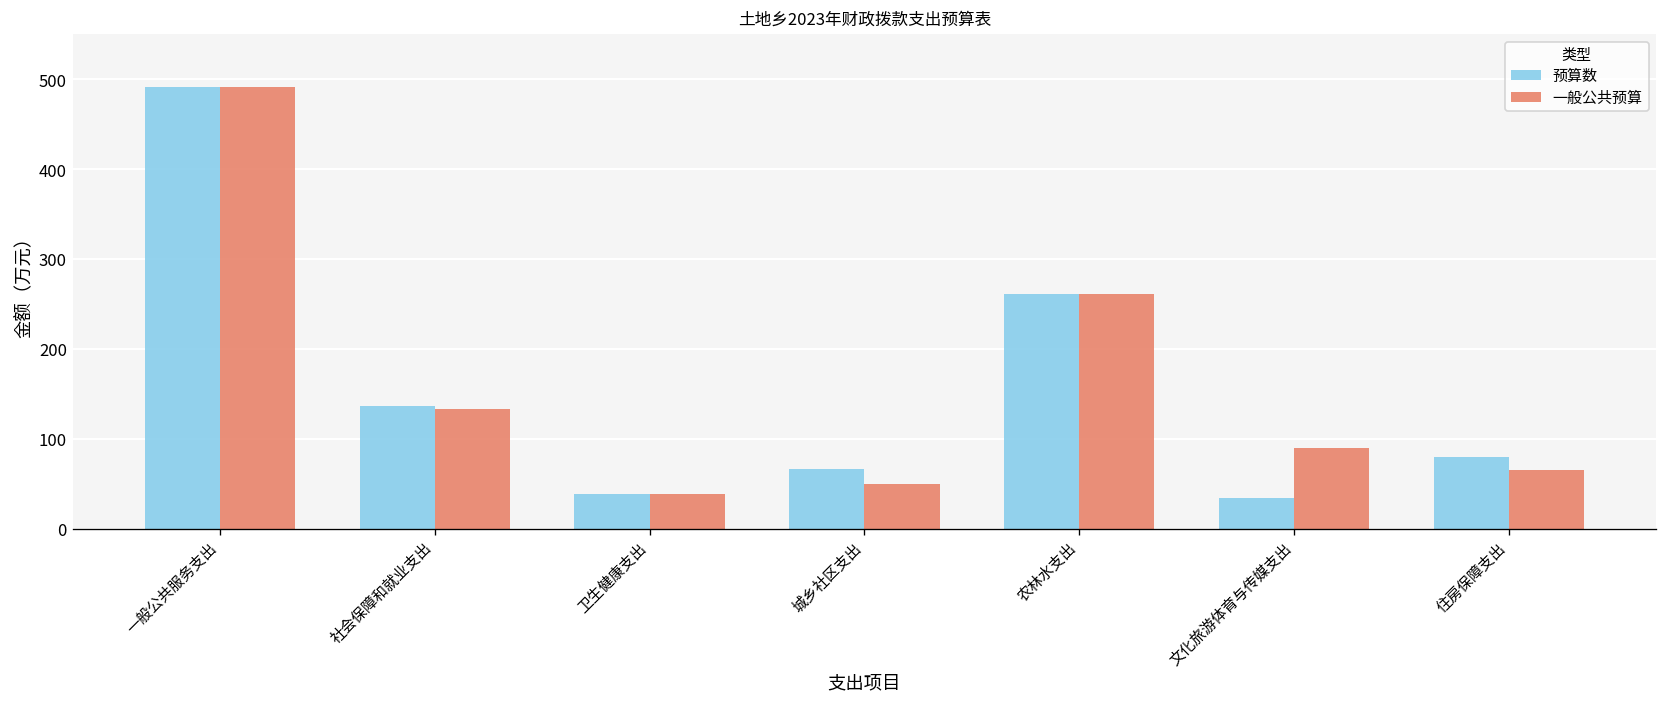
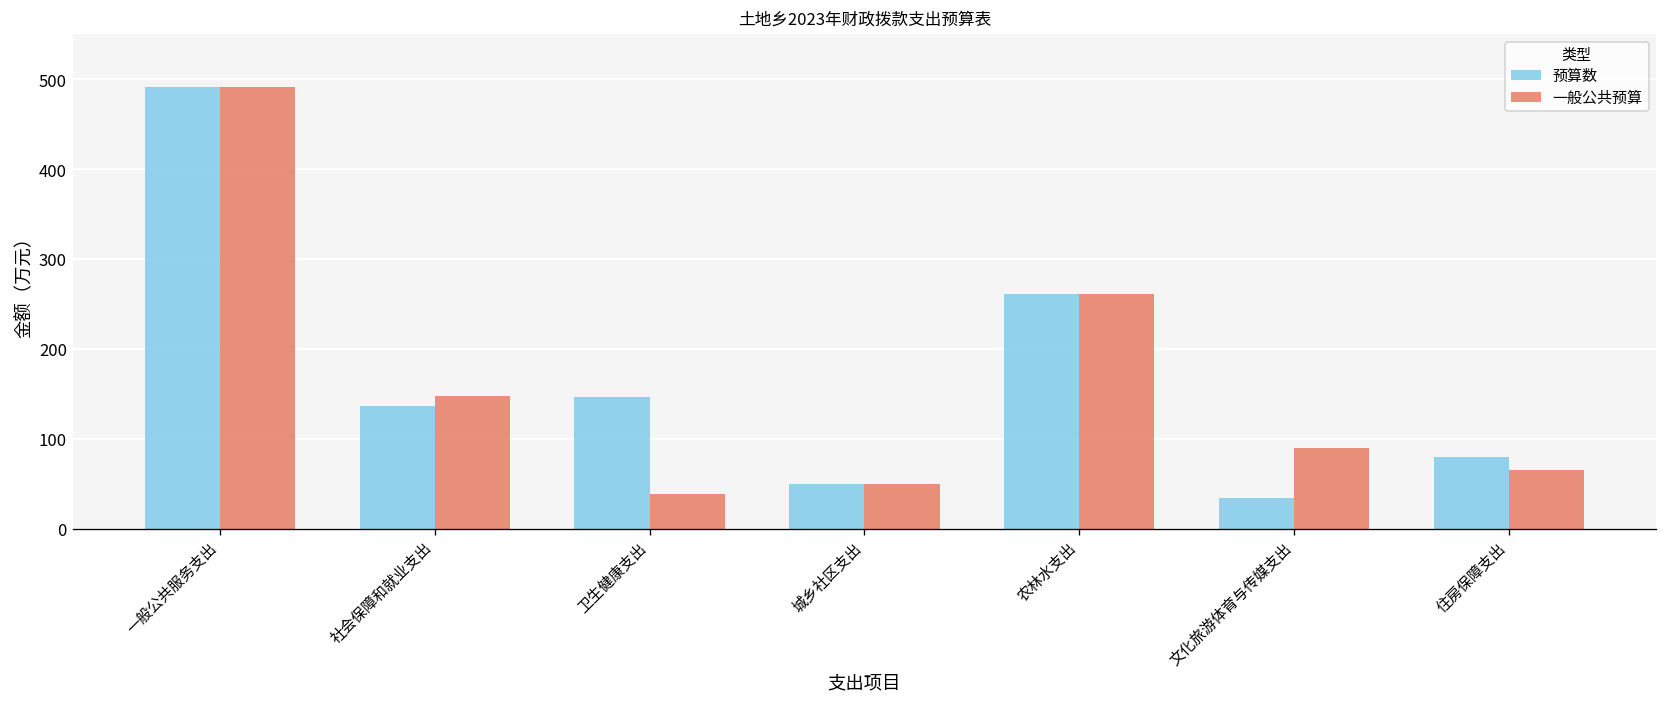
  {
    "预算数": {
      "一般公共服务支出": 490,
      "社会保障和就业支出": 140,
-     "卫生健康支出": 40,
-     "城乡社区支出": 70,
+     "卫生健康支出": 150,
+     "城乡社区支出": 50,
      "农林水支出": 260,
      "文化旅游体育与传媒支出": 30,
      "住房保障支出": 80
    },
    "一般公共预算": {
      "一般公共服务支出": 490,
-     "社会保障和就业支出": 130,
+     "社会保障和就业支出": 150,
      "卫生健康支出": 40,
      "城乡社区支出": 50,
      "农林水支出": 260,
      "文化旅游体育与传媒支出": 90,
      "住房保障支出": 70
    }
  }
